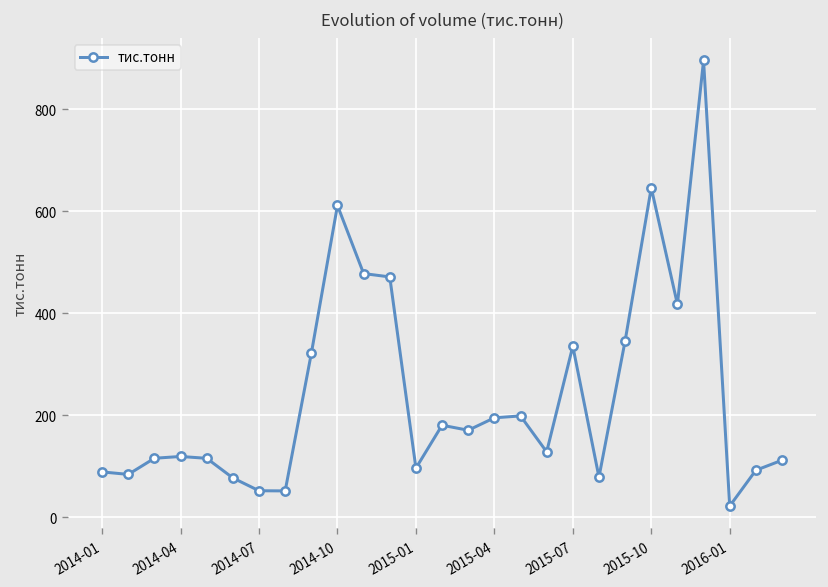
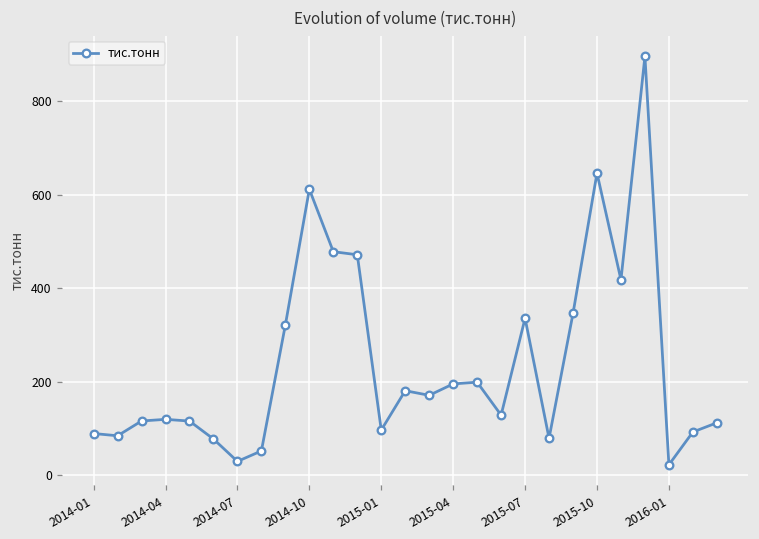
  {
    "2014-01": 90,
    "2014-04": 120,
-   "2014-07": 50,
+   "2014-07": 30,
    "2014-10": 610,
    "2015-01": 100,
    "2015-04": 200,
    "2015-07": 340,
    "2015-10": 650,
    "2016-01": 20
  }
